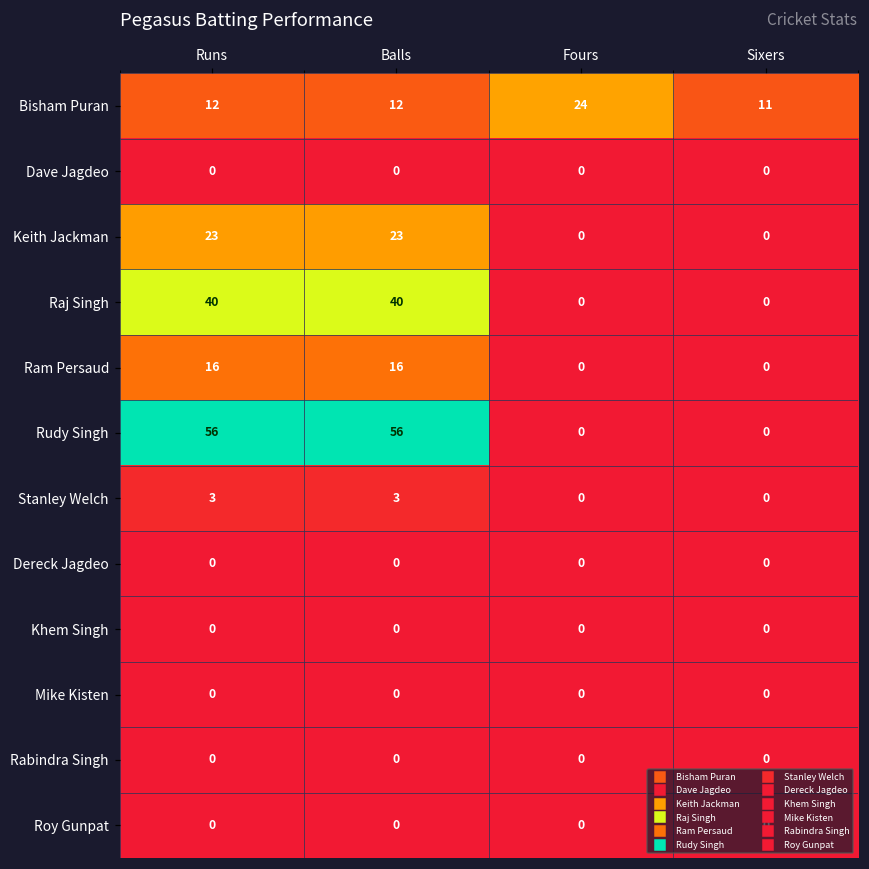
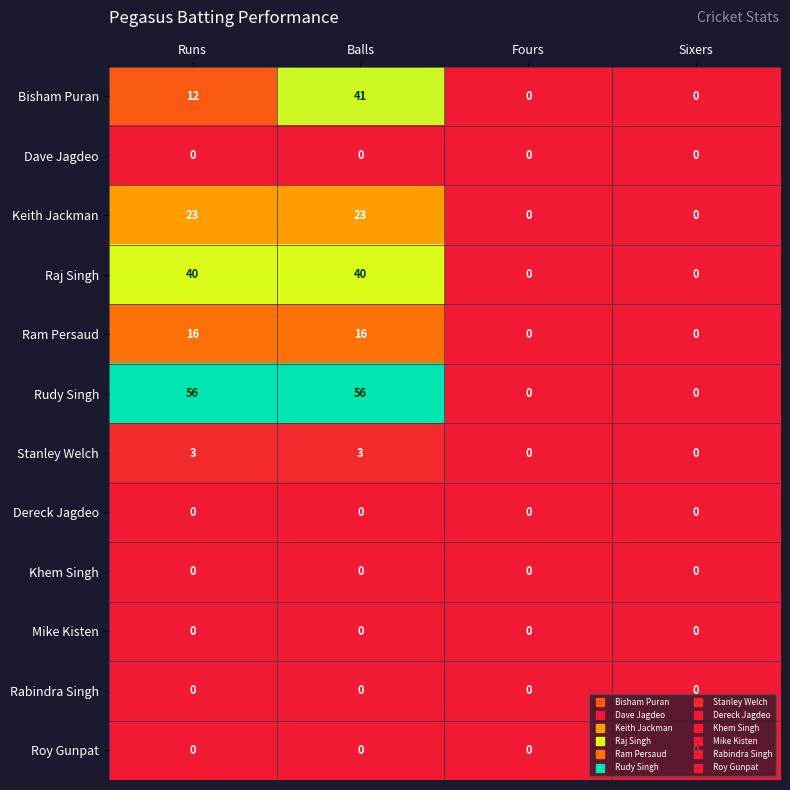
  {
    "Bisham Puran": {
      "Runs": 12,
-     "Balls": 12,
-     "Fours": 24,
-     "Sixers": 11
+     "Balls": 41,
+     "Fours": 0,
+     "Sixers": 0
    },
    "Dave Jagdeo": {
      "Runs": 0,
      "Balls": 0,
      "Fours": 0,
      "Sixers": 0
    },
    "Keith Jackman": {
      "Runs": 23,
      "Balls": 23,
      "Fours": 0,
      "Sixers": 0
    },
    "Raj Singh": {
      "Runs": 40,
      "Balls": 40,
      "Fours": 0,
      "Sixers": 0
    },
    "Ram Persaud": {
      "Runs": 16,
      "Balls": 16,
      "Fours": 0,
      "Sixers": 0
    },
    "Rudy Singh": {
      "Runs": 56,
      "Balls": 56,
      "Fours": 0,
      "Sixers": 0
    },
    "Stanley Welch": {
      "Runs": 3,
      "Balls": 3,
      "Fours": 0,
      "Sixers": 0
    },
    "Dereck Jagdeo": {
      "Runs": 0,
      "Balls": 0,
      "Fours": 0,
      "Sixers": 0
    },
    "Khem Singh": {
      "Runs": 0,
      "Balls": 0,
      "Fours": 0,
      "Sixers": 0
    },
    "Mike Kisten": {
      "Runs": 0,
      "Balls": 0,
      "Fours": 0,
      "Sixers": 0
    },
    "Rabindra Singh": {
      "Runs": 0,
      "Balls": 0,
      "Fours": 0
    },
    "Roy Gunpat": {
      "Runs": 0,
      "Balls": 0,
      "Fours": 0
    }
  }
